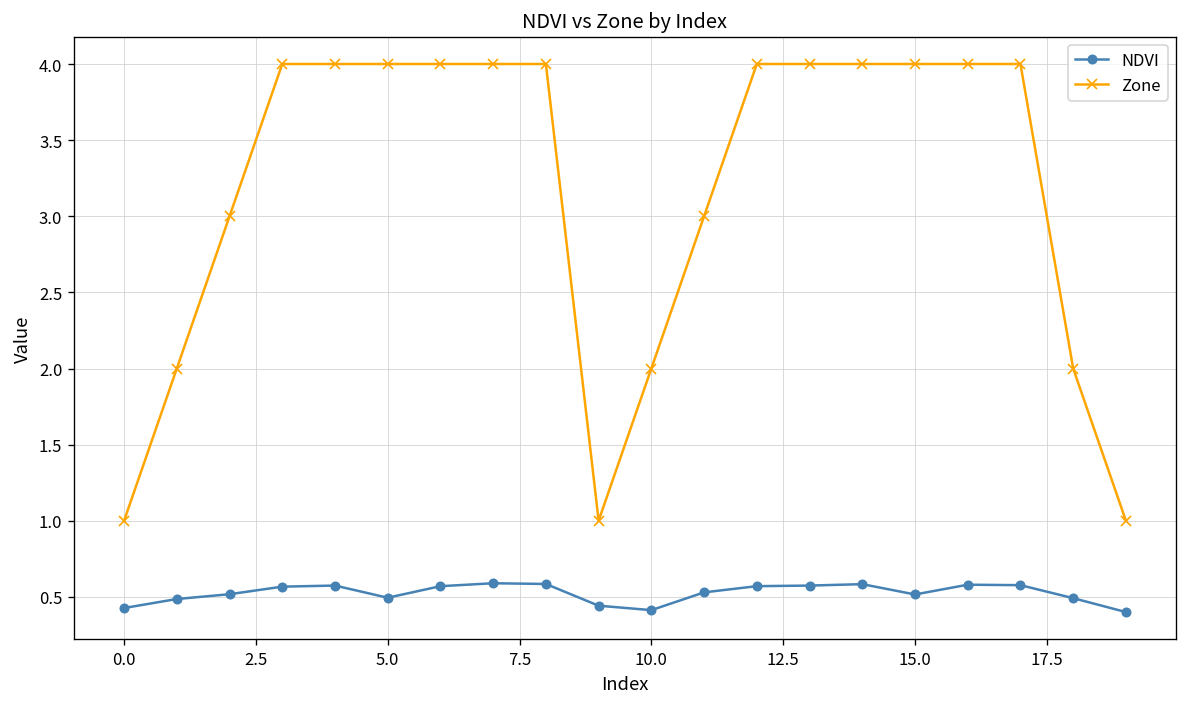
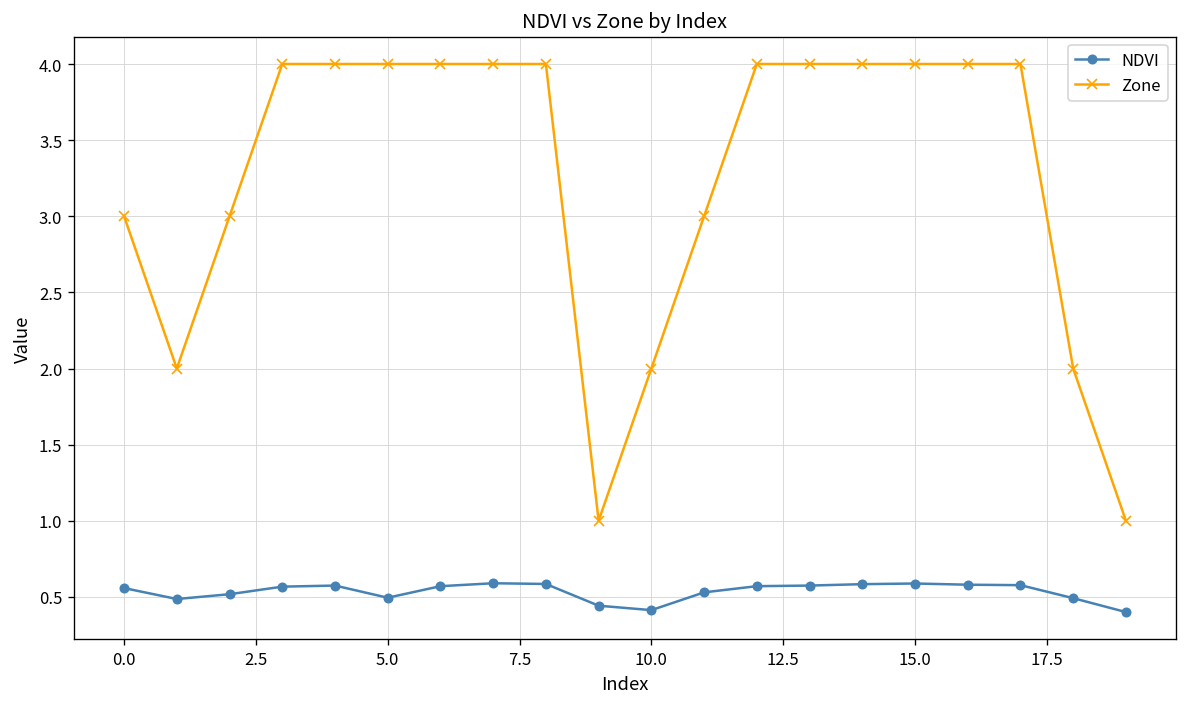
  {
    "NDVI": {
-     "0.0": 0.43,
+     "0.0": 0.56,
      "5.0": 0.49,
      "10.0": 0.41,
-     "15.0": 0.52
+     "15.0": 0.59
    },
    "Zone": {
-     "0.0": 1,
+     "0.0": 3,
      "5.0": 4,
      "10.0": 2,
      "15.0": 4
    }
  }
